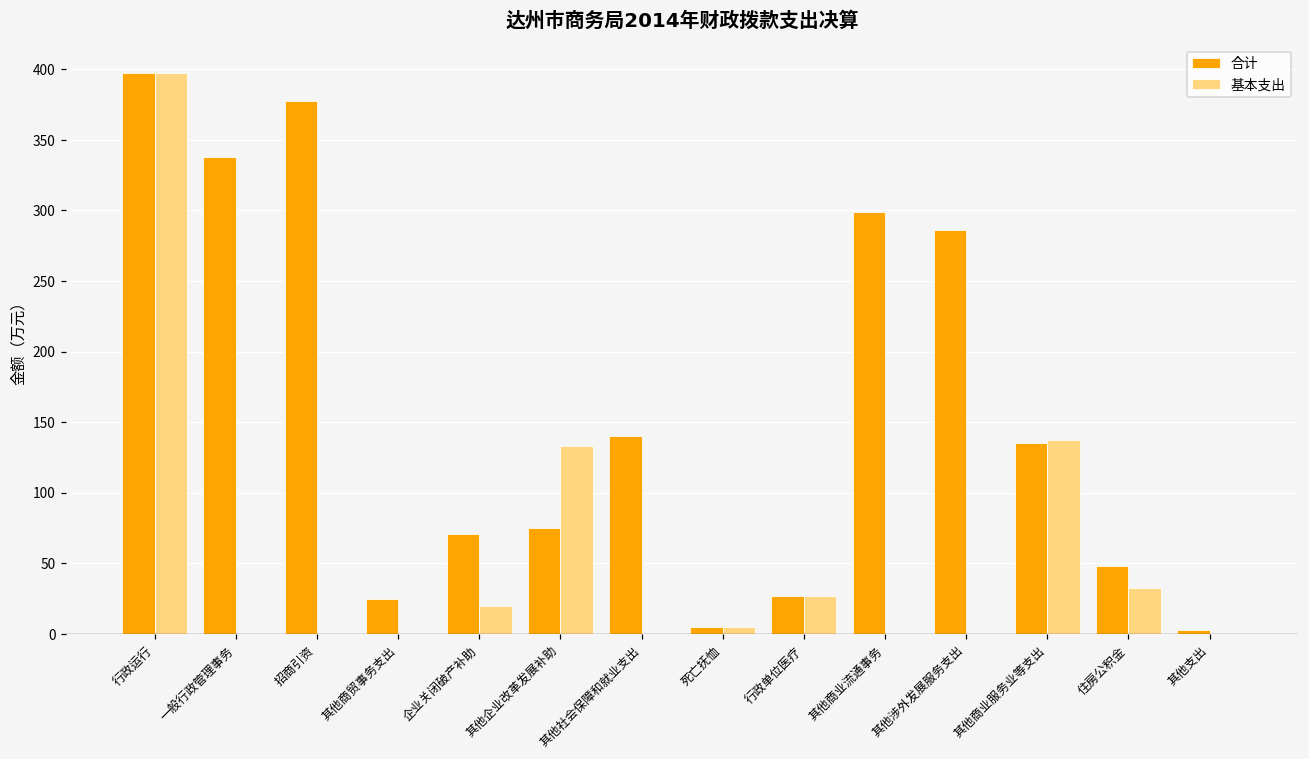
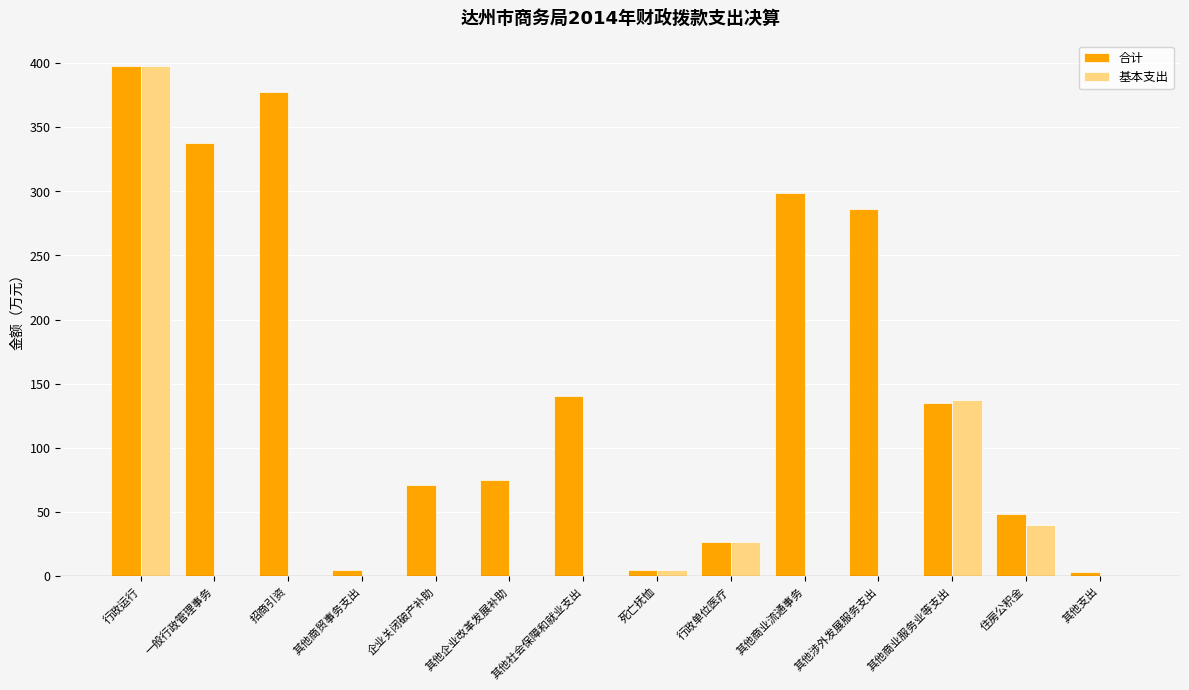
  {
    "合计": {
      "行政运行": 398,
      "一般行政管理事务": 338,
      "招商引资": 377,
-     "其他商贸事务支出": 25,
+     "其他商贸事务支出": 5,
      "企业关闭破产补助": 71,
      "其他企业改革发展补助": 75,
      "其他社会保障和就业支出": 140,
      "死亡抚恤": 5,
      "行政单位医疗": 27,
      "其他商业流通事务": 299,
      "其他涉外发展服务支出": 286,
      "其他商业服务业等支出": 135,
      "住房公积金": 48,
      "其他支出": 3
    },
    "基本支出": {
      "行政运行": 398,
      "一般行政管理事务": 0,
      "招商引资": 0,
      "其他商贸事务支出": 0,
-     "企业关闭破产补助": 20,
-     "其他企业改革发展补助": 133,
+     "企业关闭破产补助": 0,
+     "其他企业改革发展补助": 0,
      "其他社会保障和就业支出": 0,
      "死亡抚恤": 5,
      "行政单位医疗": 27,
      "其他商业流通事务": 0,
      "其他涉外发展服务支出": 0,
      "其他商业服务业等支出": 137,
-     "住房公积金": 32,
+     "住房公积金": 40,
      "其他支出": 0
    }
  }
